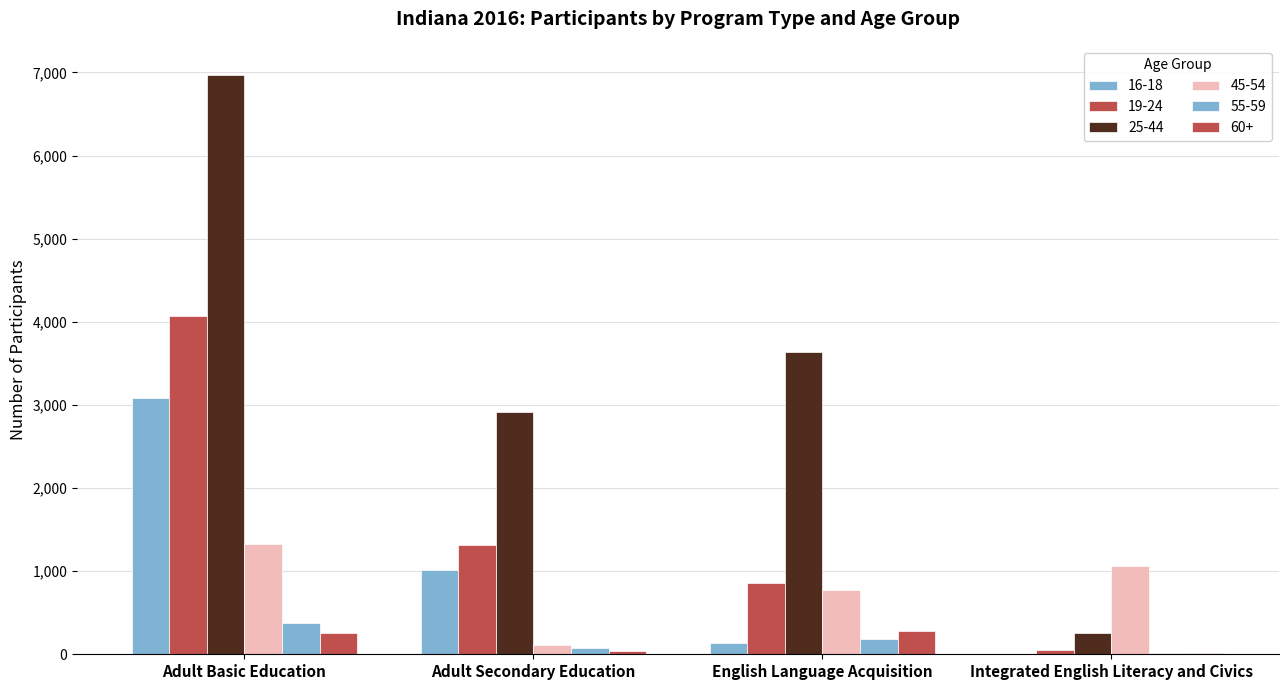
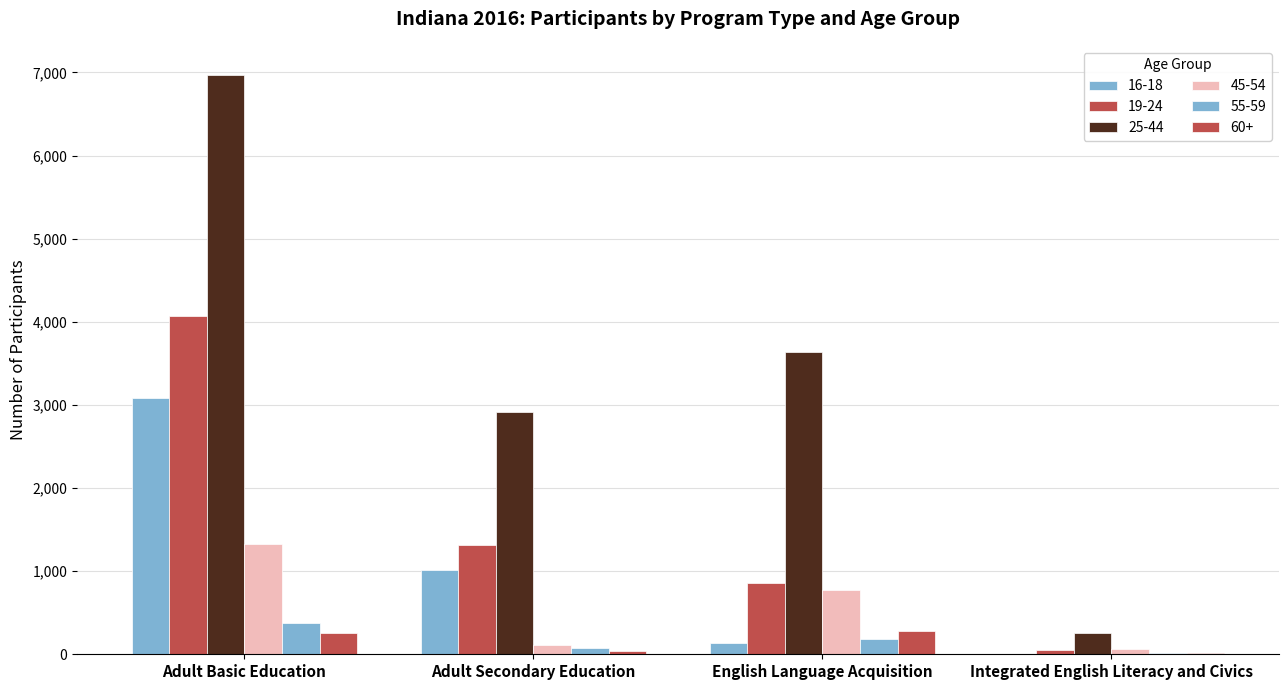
  {
    "25-44": {
      "Adult Basic Education": "7,000",
      "Adult Secondary Education": "2,900",
      "English Language Acquisition": "3,600",
      "Integrated English Literacy and Civics": "300"
    },
    "45-54": {
      "Adult Basic Education": "1,300",
      "Adult Secondary Education": "100",
      "English Language Acquisition": "800",
-     "Integrated English Literacy and Civics": "1,100"
+     "Integrated English Literacy and Civics": "100"
    }
  }
